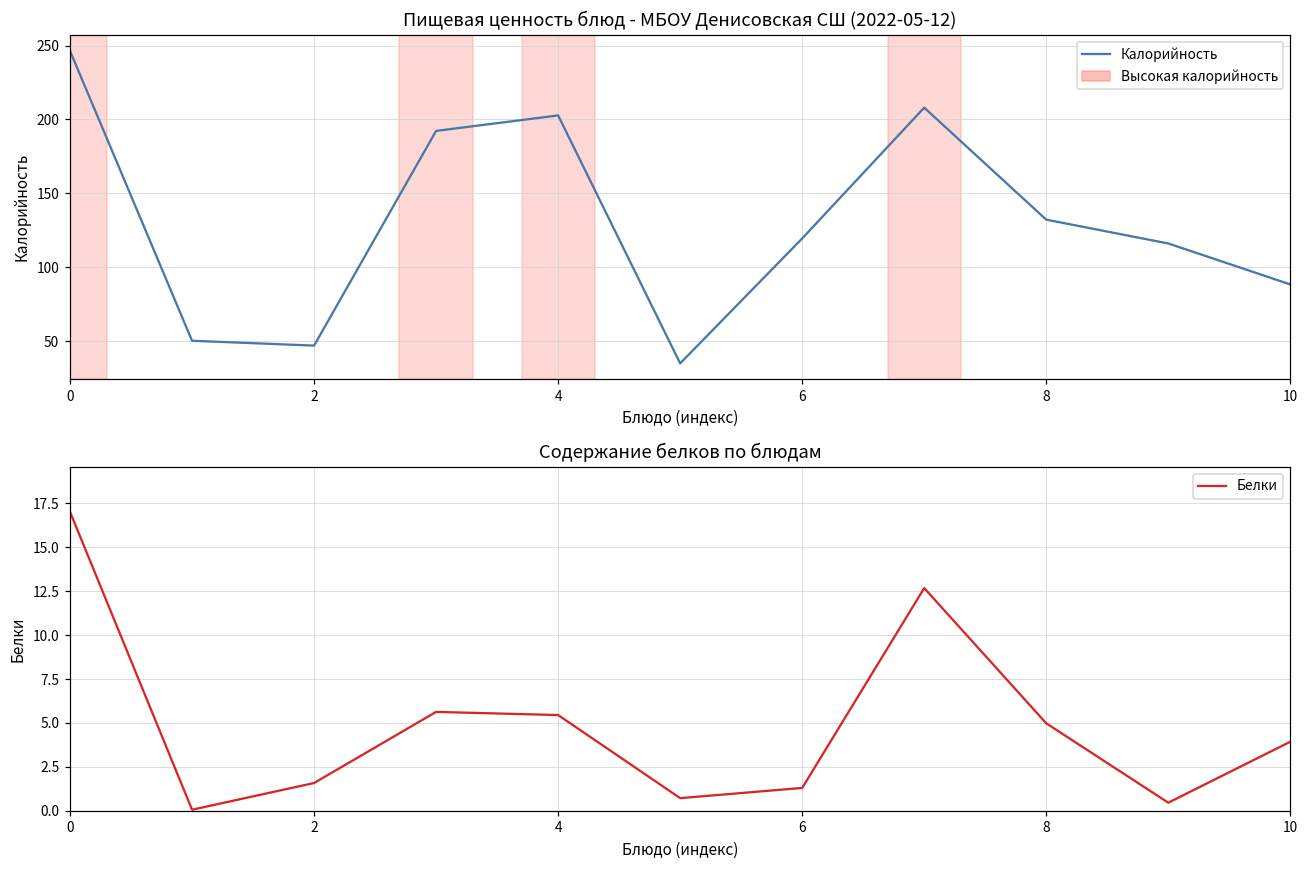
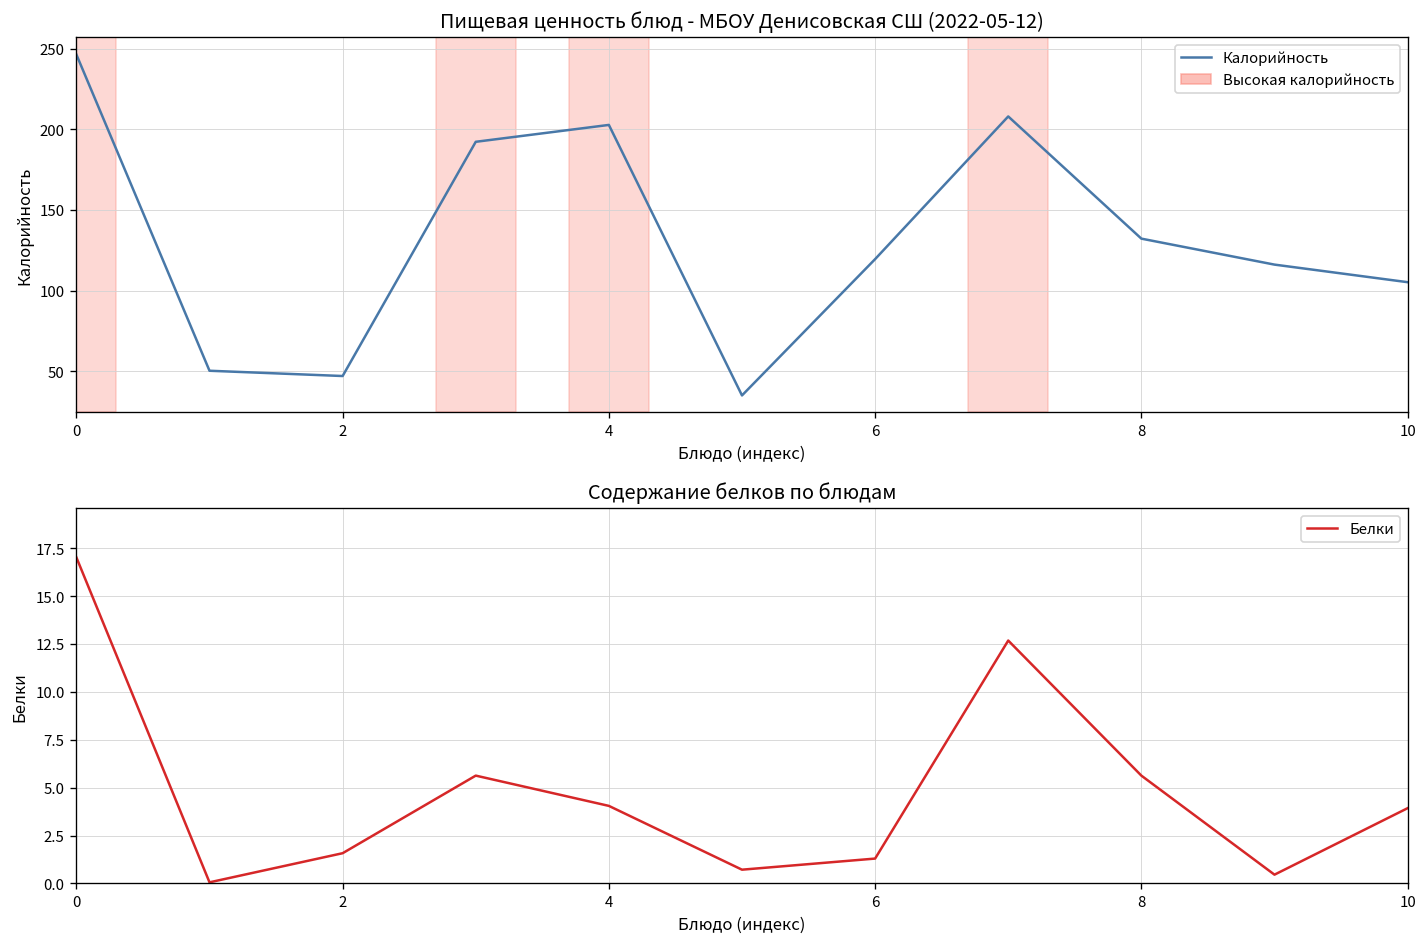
  {
    "Пищевая ценность блюд - МБОУ Денисовская СШ (2022-05-12)": {
      "0": 246,
      "2": 47,
      "4": 203,
      "6": 120,
      "8": 132,
-     "10": 88
+     "10": 105
    },
    "Содержание белков по блюдам": {
      "0": 17.0,
      "2": 1.6,
-     "4": 5.5,
+     "4": 4.1,
      "6": 1.3,
-     "8": 5.0,
+     "8": 5.6,
      "10": 3.9
    }
  }
